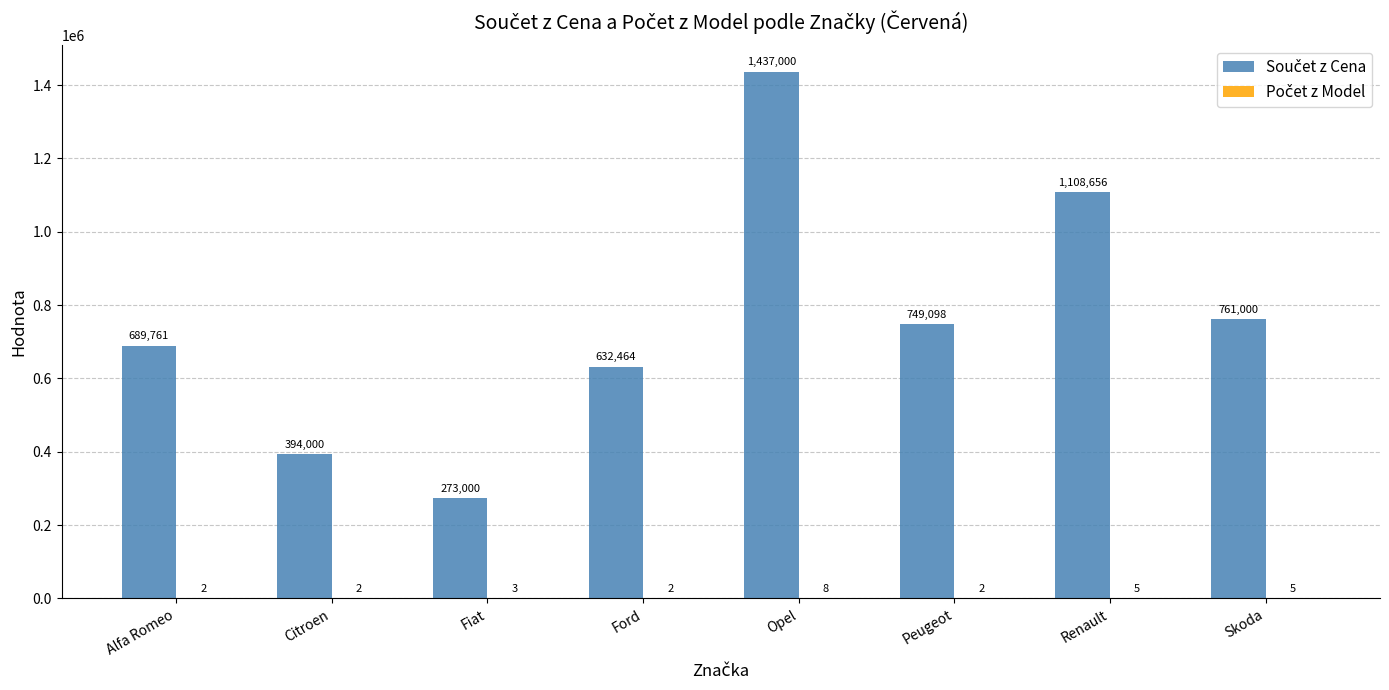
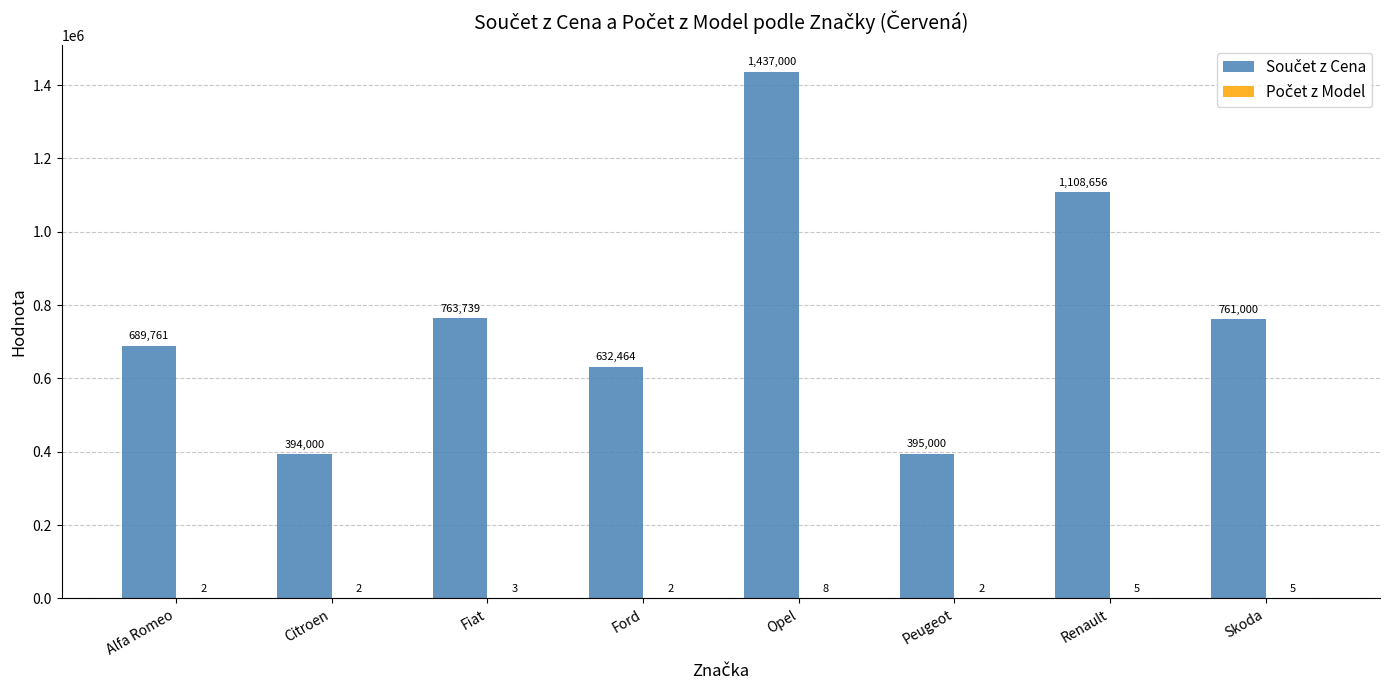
  {
    "Součet z Cena": {
      "Alfa Romeo": "689,761",
      "Citroen": "394,000",
-     "Fiat": "273,000",
+     "Fiat": "763,739",
      "Ford": "632,464",
      "Opel": "1,437,000",
-     "Peugeot": "749,098",
+     "Peugeot": "395,000",
      "Renault": "1,108,656",
      "Skoda": "761,000"
    },
    "Počet z Model": {
      "Alfa Romeo": "2",
      "Citroen": "2",
      "Fiat": "3",
      "Ford": "2",
      "Opel": "8",
      "Peugeot": "2",
      "Renault": "5",
      "Skoda": "5"
    }
  }
